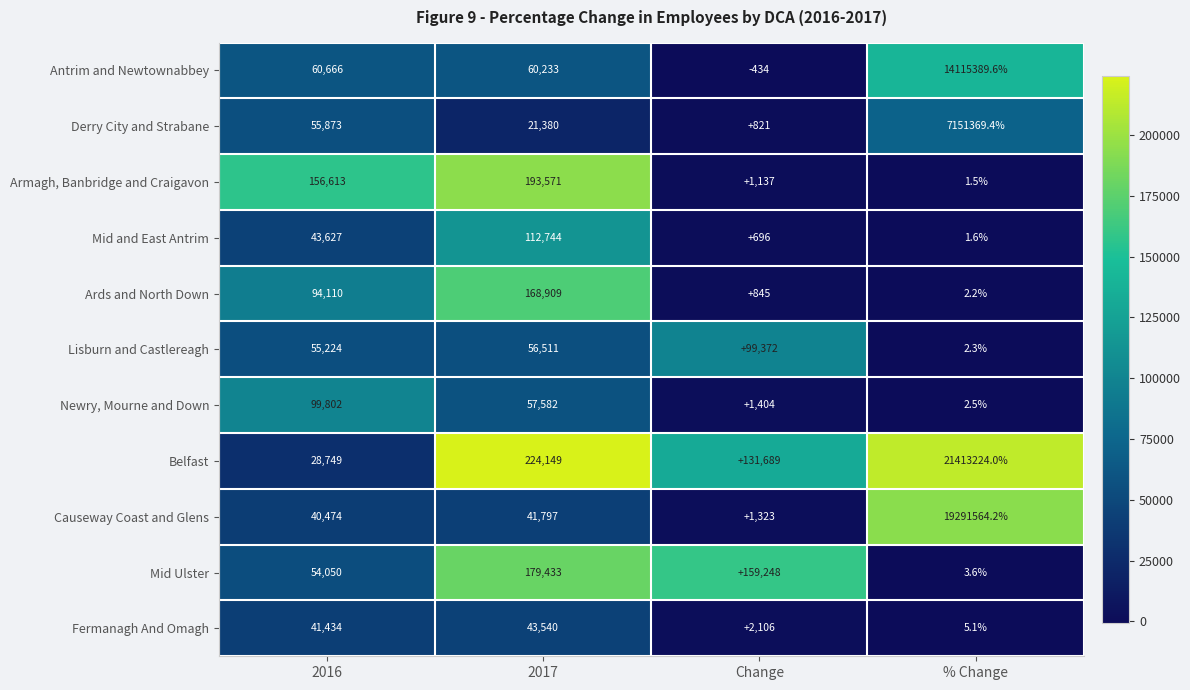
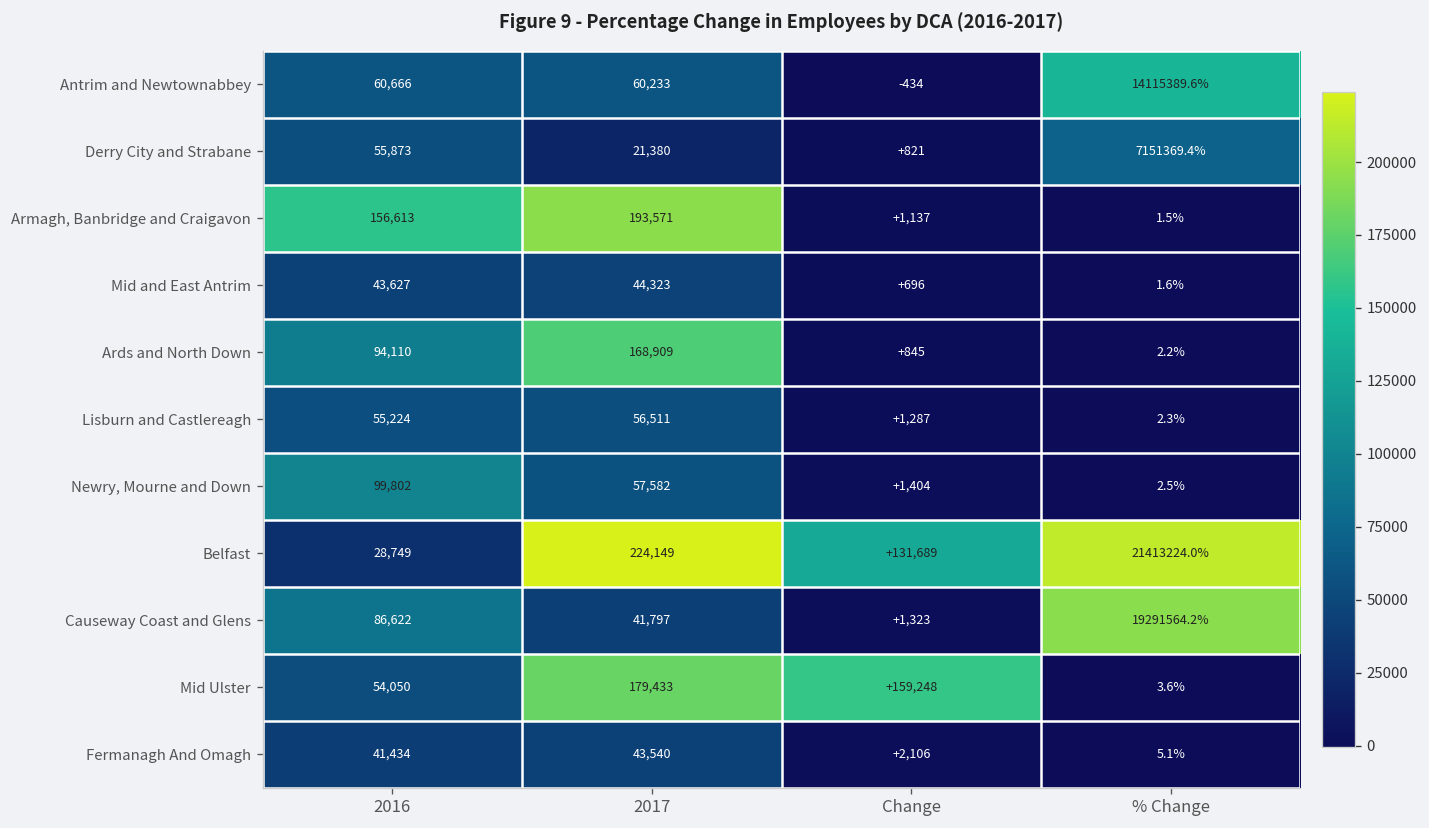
  {
    "Antrim and Newtownabbey": {
      "2016": "60,666",
      "2017": "60,233",
      "Change": "-434",
      "% Change": "14115389.6%"
    },
    "Derry City and Strabane": {
      "2016": "55,873",
      "2017": "21,380",
      "Change": "+821",
      "% Change": "7151369.4%"
    },
    "Armagh, Banbridge and Craigavon": {
      "2016": "156,613",
      "2017": "193,571",
      "Change": "+1,137",
      "% Change": "1.5%"
    },
    "Mid and East Antrim": {
      "2016": "43,627",
-     "2017": "112,744",
+     "2017": "44,323",
      "Change": "+696",
      "% Change": "1.6%"
    },
    "Ards and North Down": {
      "2016": "94,110",
      "2017": "168,909",
      "Change": "+845",
      "% Change": "2.2%"
    },
    "Lisburn and Castlereagh": {
      "2016": "55,224",
      "2017": "56,511",
-     "Change": "+99,372",
+     "Change": "+1,287",
      "% Change": "2.3%"
    },
    "Newry, Mourne and Down": {
      "2016": "99,802",
      "2017": "57,582",
      "Change": "+1,404",
      "% Change": "2.5%"
    },
    "Belfast": {
      "2016": "28,749",
      "2017": "224,149",
      "Change": "+131,689",
      "% Change": "21413224.0%"
    },
    "Causeway Coast and Glens": {
-     "2016": "40,474",
+     "2016": "86,622",
      "2017": "41,797",
      "Change": "+1,323",
      "% Change": "19291564.2%"
    },
    "Mid Ulster": {
      "2016": "54,050",
      "2017": "179,433",
      "Change": "+159,248",
      "% Change": "3.6%"
    },
    "Fermanagh And Omagh": {
      "2016": "41,434",
      "2017": "43,540",
      "Change": "+2,106",
      "% Change": "5.1%"
    }
  }
